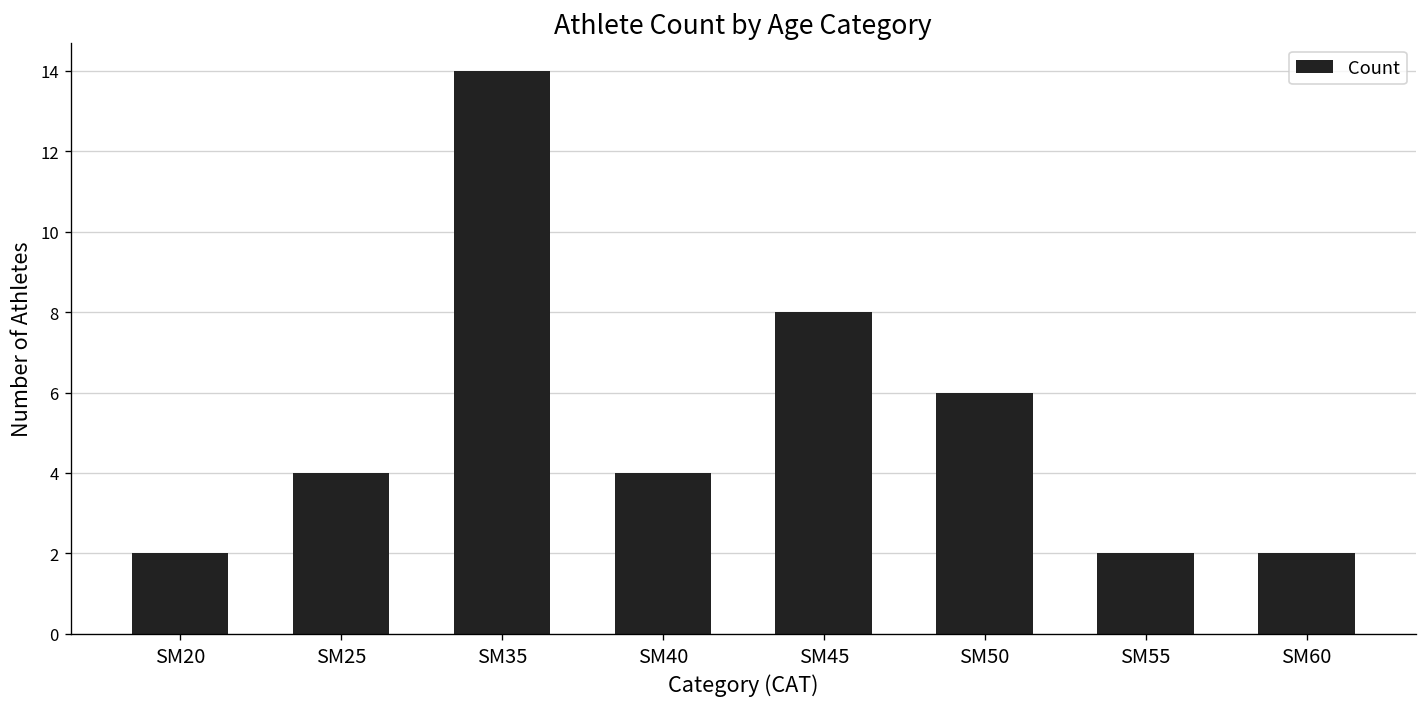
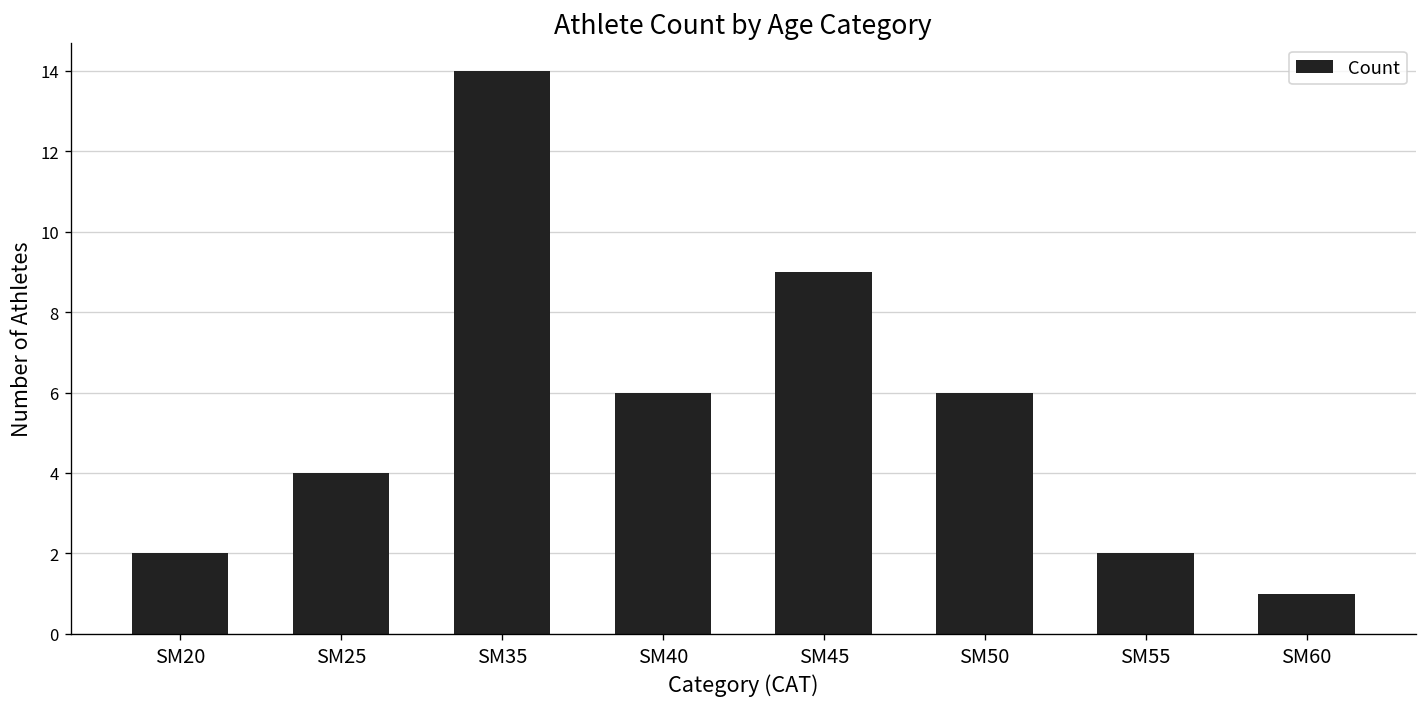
  {
    "SM20": 2,
    "SM25": 4,
    "SM35": 14,
-   "SM40": 4,
-   "SM45": 8,
+   "SM40": 6,
+   "SM45": 9,
    "SM50": 6,
    "SM55": 2,
-   "SM60": 2
+   "SM60": 1
  }
